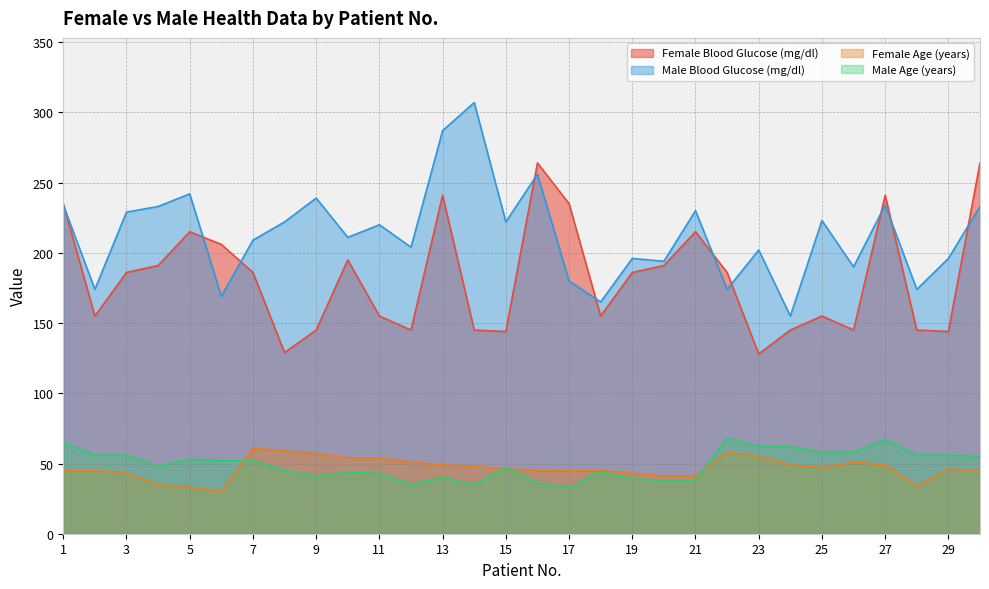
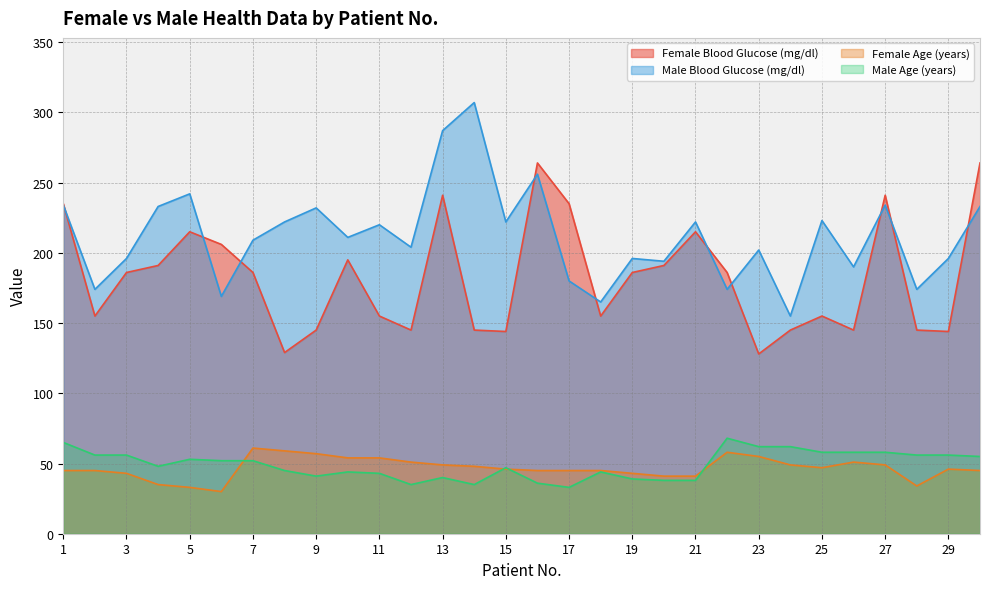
  {
    "Male Blood Glucose (mg/dl)": {
-     "3": 229,
+     "3": 196,
      "5": 242,
      "7": 209,
-     "9": 239,
+     "9": 232,
      "11": 220,
      "13": 287,
      "15": 222,
      "17": 180,
      "19": 196,
-     "21": 230,
+     "21": 222,
      "23": 202,
      "25": 223,
      "27": 234,
      "29": 196
    },
    "Male Age (years)": {
      "1": 65,
      "3": 56,
      "5": 53,
      "7": 52,
      "9": 41,
      "11": 43,
      "13": 40,
      "17": 33,
      "19": 39,
      "21": 38,
      "23": 62,
      "25": 58,
-     "27": 67,
+     "27": 58,
      "29": 56
    }
  }
